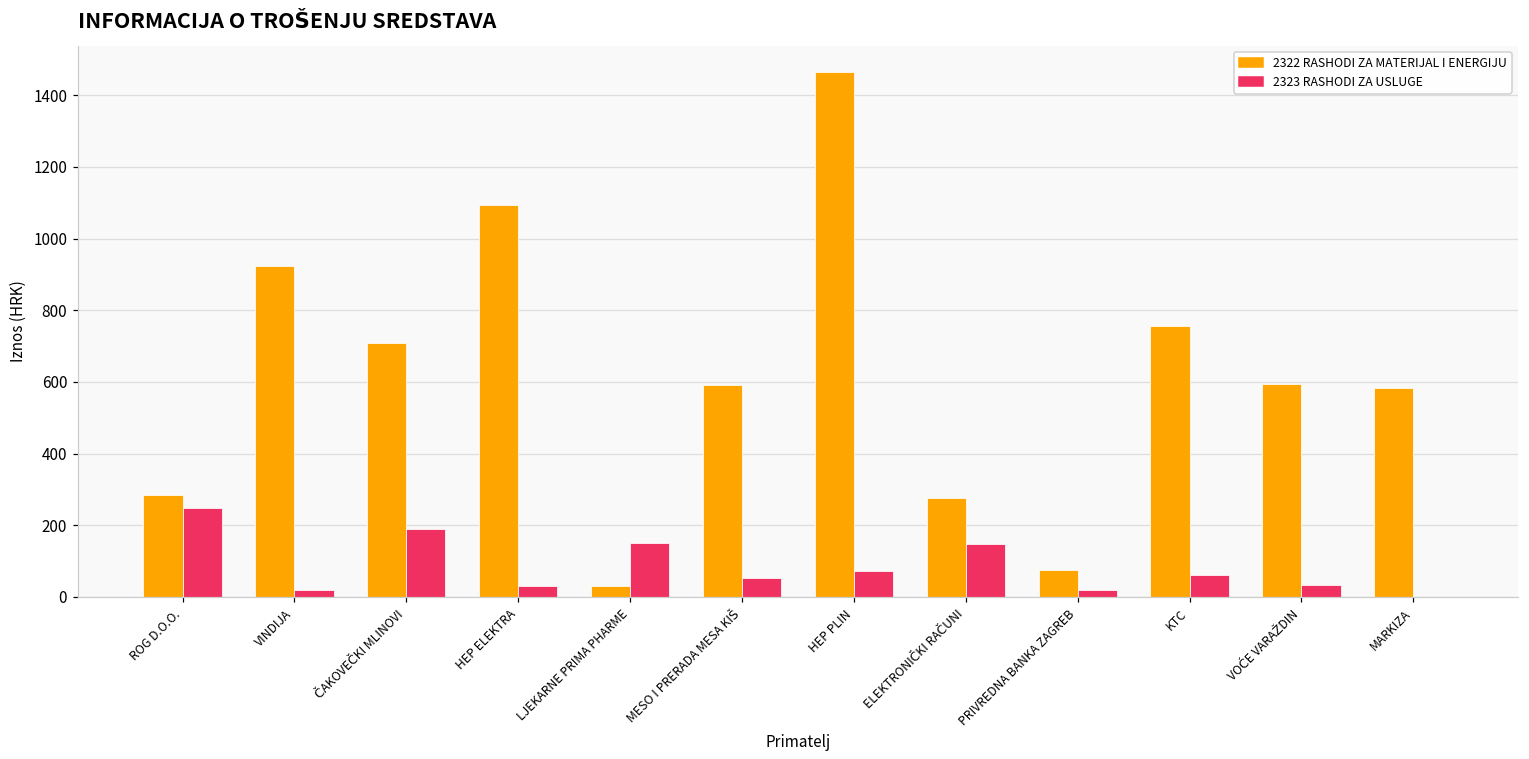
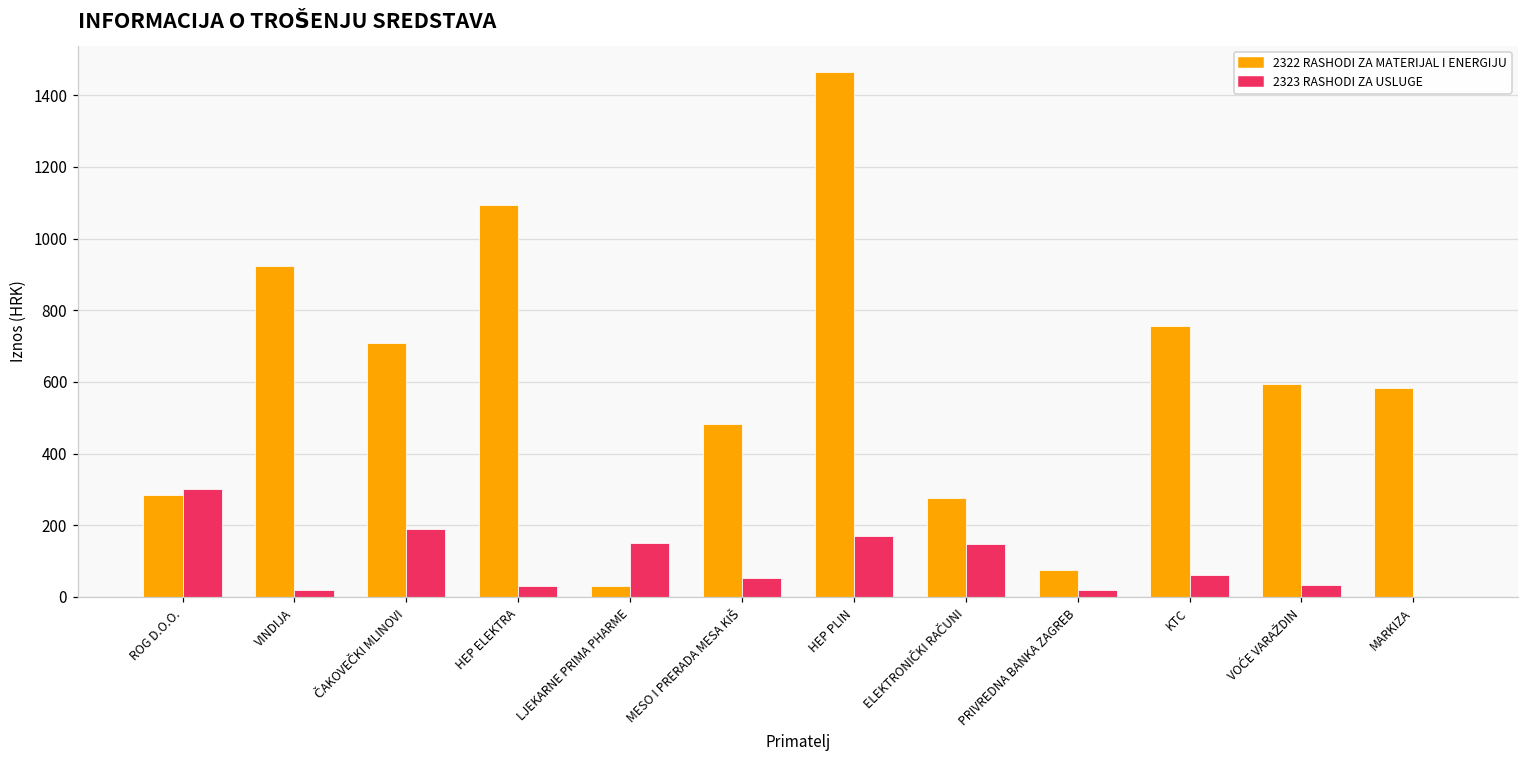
  {
    "2322 RASHODI ZA MATERIJAL I ENERGIJU": {
      "ROG D.O.O.": 280,
      "VINDIJA": 920,
      "ČAKOVEČKI MLINOVI": 710,
      "HEP ELEKTRA": 1090,
      "LJEKARNE PRIMA PHARME": 30,
-     "MESO I PRERADA MESA KIŠ": 590,
+     "MESO I PRERADA MESA KIŠ": 480,
      "HEP PLIN": 1460,
      "ELEKTRONIČKI RAČUNI": 280,
      "PRIVREDNA BANKA ZAGREB": 80,
      "KTC": 760,
      "VOĆE VARAŽDIN": 590,
      "MARKIZA": 580
    },
    "2323 RASHODI ZA USLUGE": {
-     "ROG D.O.O.": 250,
+     "ROG D.O.O.": 300,
      "VINDIJA": 20,
      "ČAKOVEČKI MLINOVI": 190,
      "HEP ELEKTRA": 30,
      "LJEKARNE PRIMA PHARME": 150,
      "MESO I PRERADA MESA KIŠ": 50,
-     "HEP PLIN": 70,
+     "HEP PLIN": 170,
      "ELEKTRONIČKI RAČUNI": 150,
      "PRIVREDNA BANKA ZAGREB": 20,
      "KTC": 60,
      "VOĆE VARAŽDIN": 30,
      "MARKIZA": 0
    }
  }
